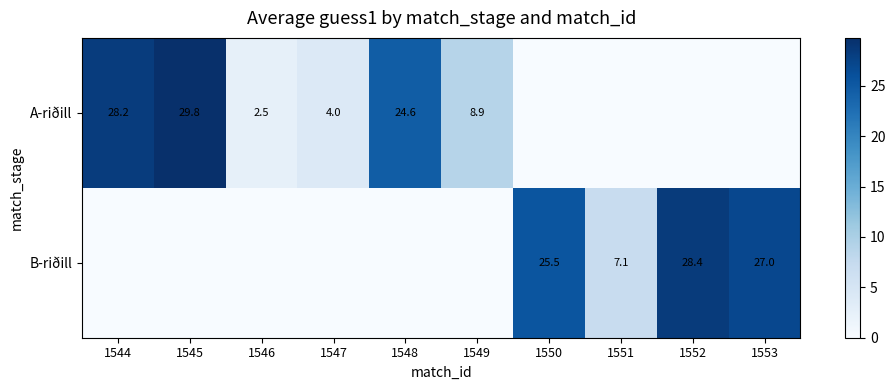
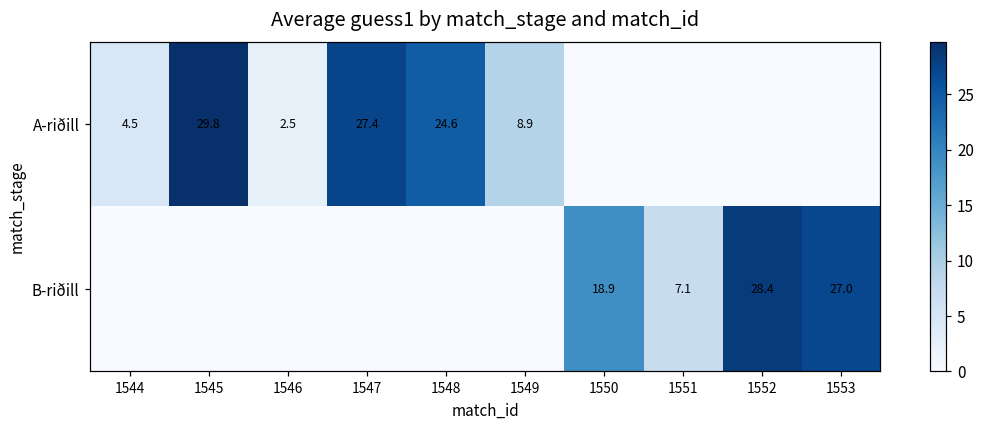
  {
    "A-riðill": {
-     "1544": 28.2,
+     "1544": 4.5,
      "1545": 29.8,
      "1546": 2.5,
-     "1547": 4.0,
+     "1547": 27.4,
      "1548": 24.6,
      "1549": 8.9
    },
    "B-riðill": {
-     "1550": 25.5,
+     "1550": 18.9,
      "1551": 7.1,
      "1552": 28.4,
      "1553": 27.0
    }
  }
